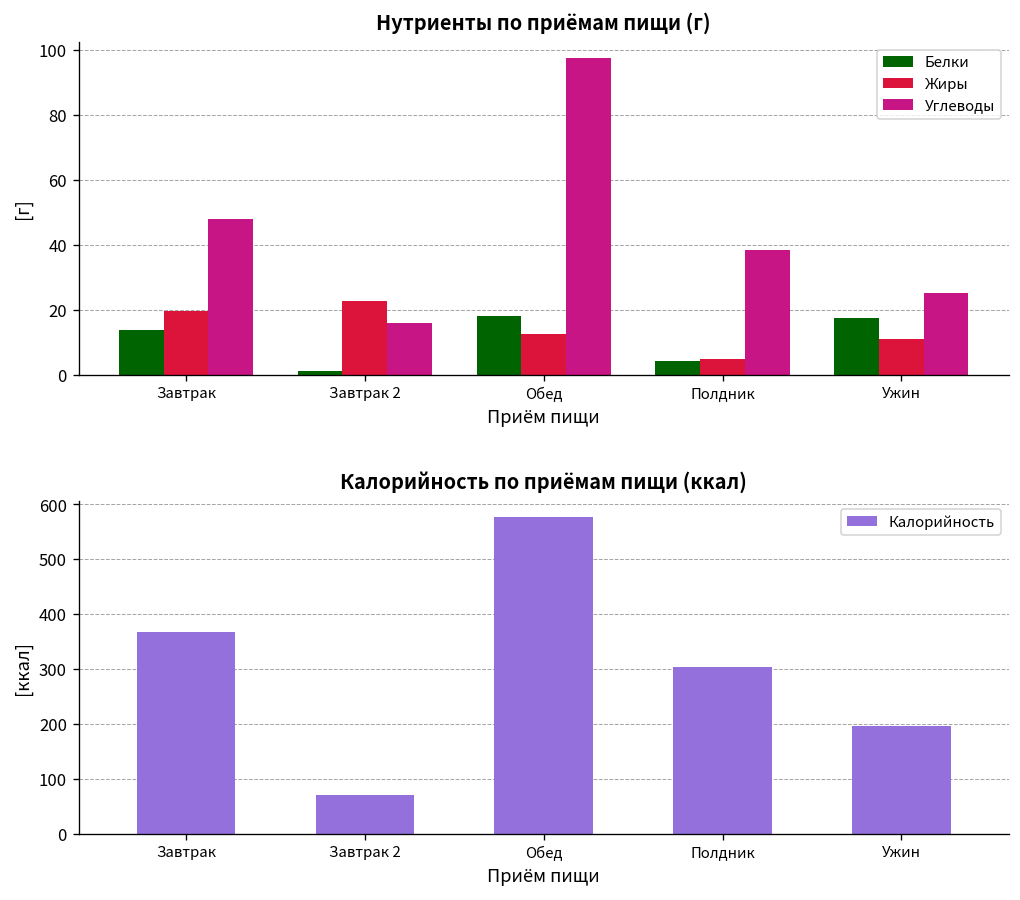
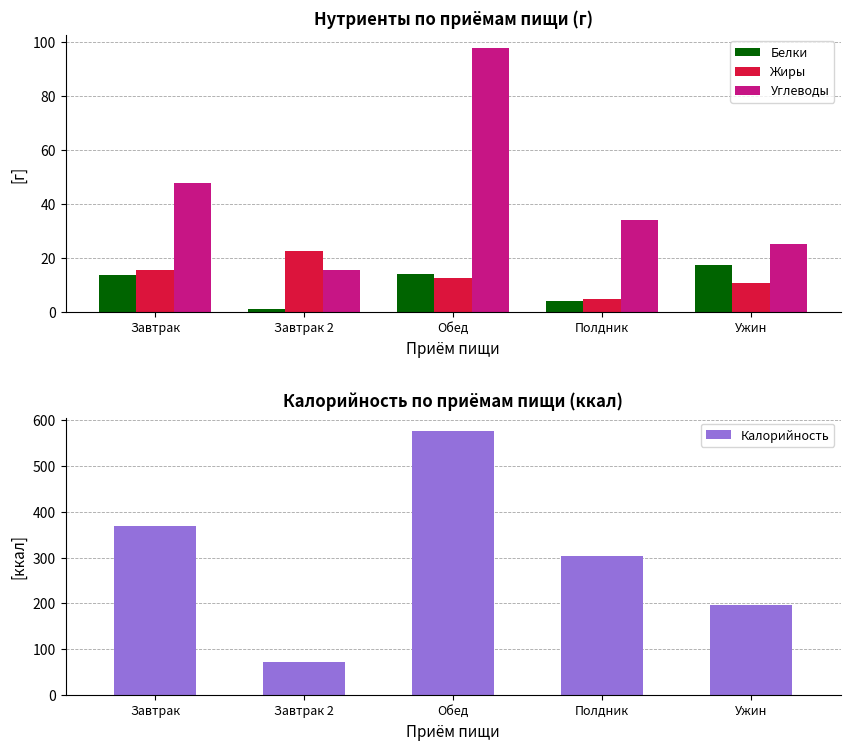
  {
    "Нутриенты по приёмам пищи (г)": {
      "Белки": {
        "Завтрак": 14,
        "Завтрак 2": 1,
-       "Обед": 18,
+       "Обед": 14,
        "Полдник": 4,
        "Ужин": 17
      },
      "Жиры": {
-       "Завтрак": 20,
+       "Завтрак": 15,
        "Завтрак 2": 23,
        "Обед": 13,
        "Полдник": 5,
        "Ужин": 11
      },
      "Углеводы": {
        "Завтрак": 48,
        "Завтрак 2": 16,
        "Обед": 98,
-       "Полдник": 38,
+       "Полдник": 34,
        "Ужин": 25
      }
    },
    "Калорийность по приёмам пищи (ккал)": {
      "Завтрак": 370,
      "Завтрак 2": 70,
      "Обед": 580,
      "Полдник": 300,
      "Ужин": 200
    }
  }
